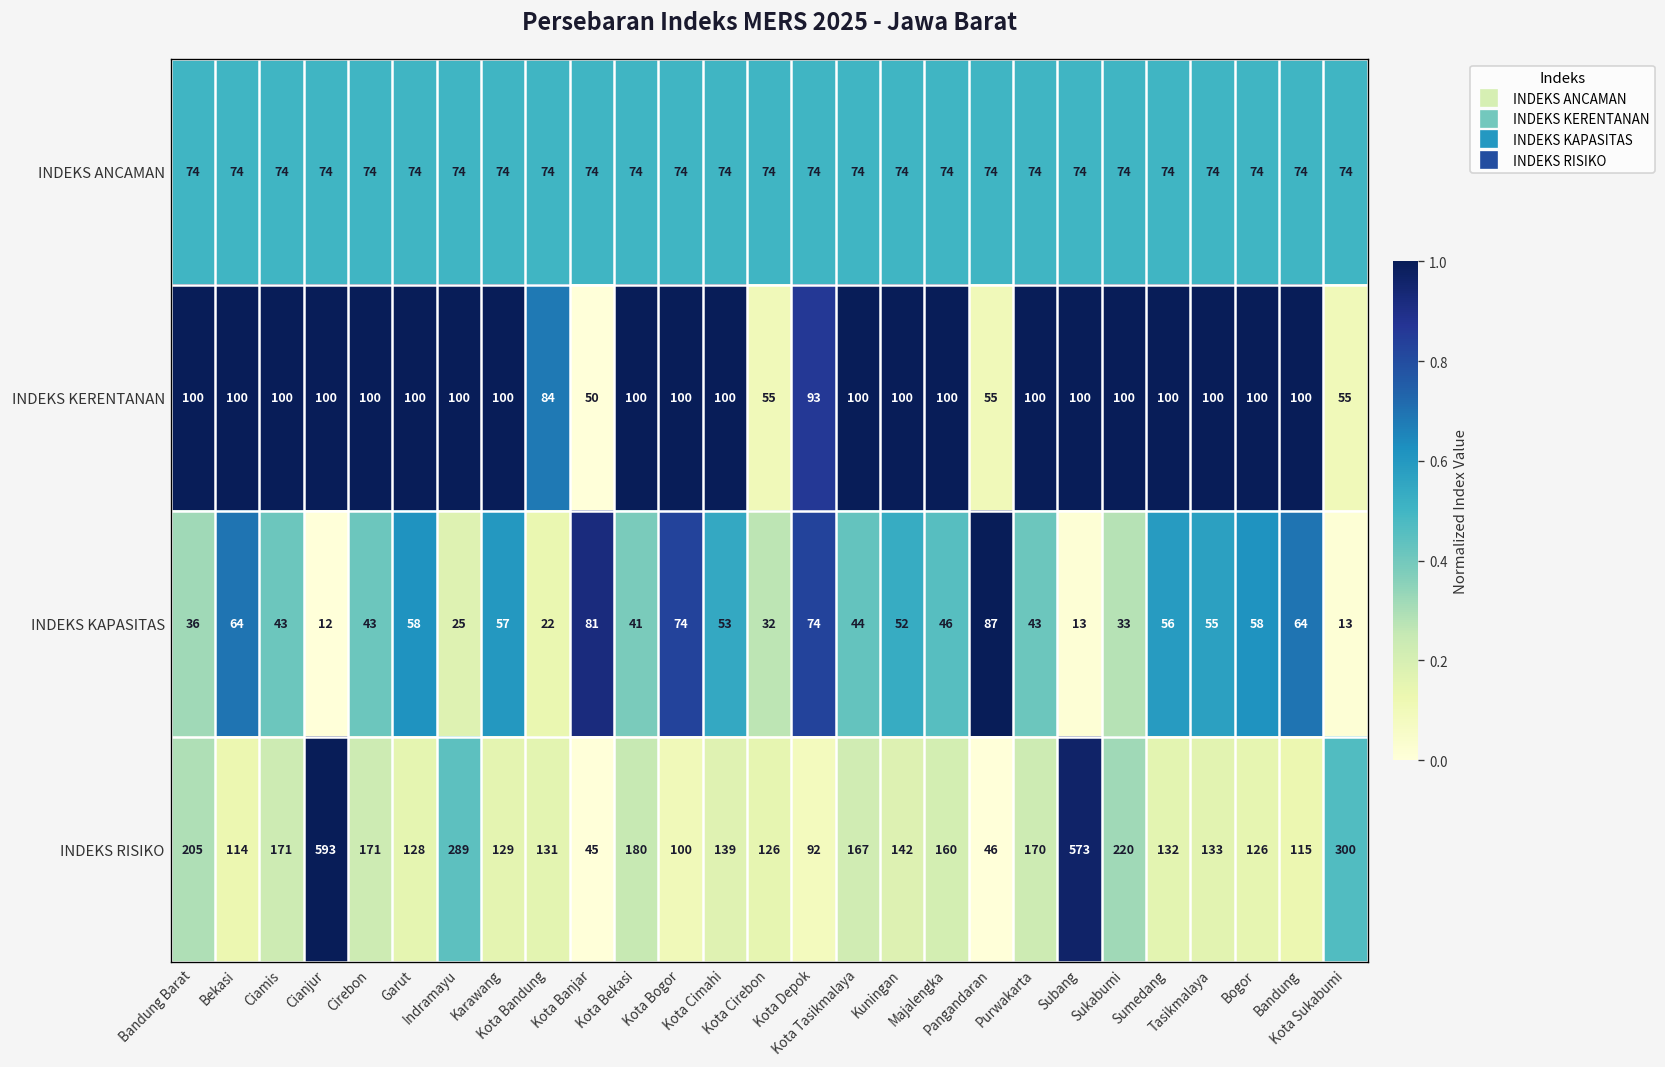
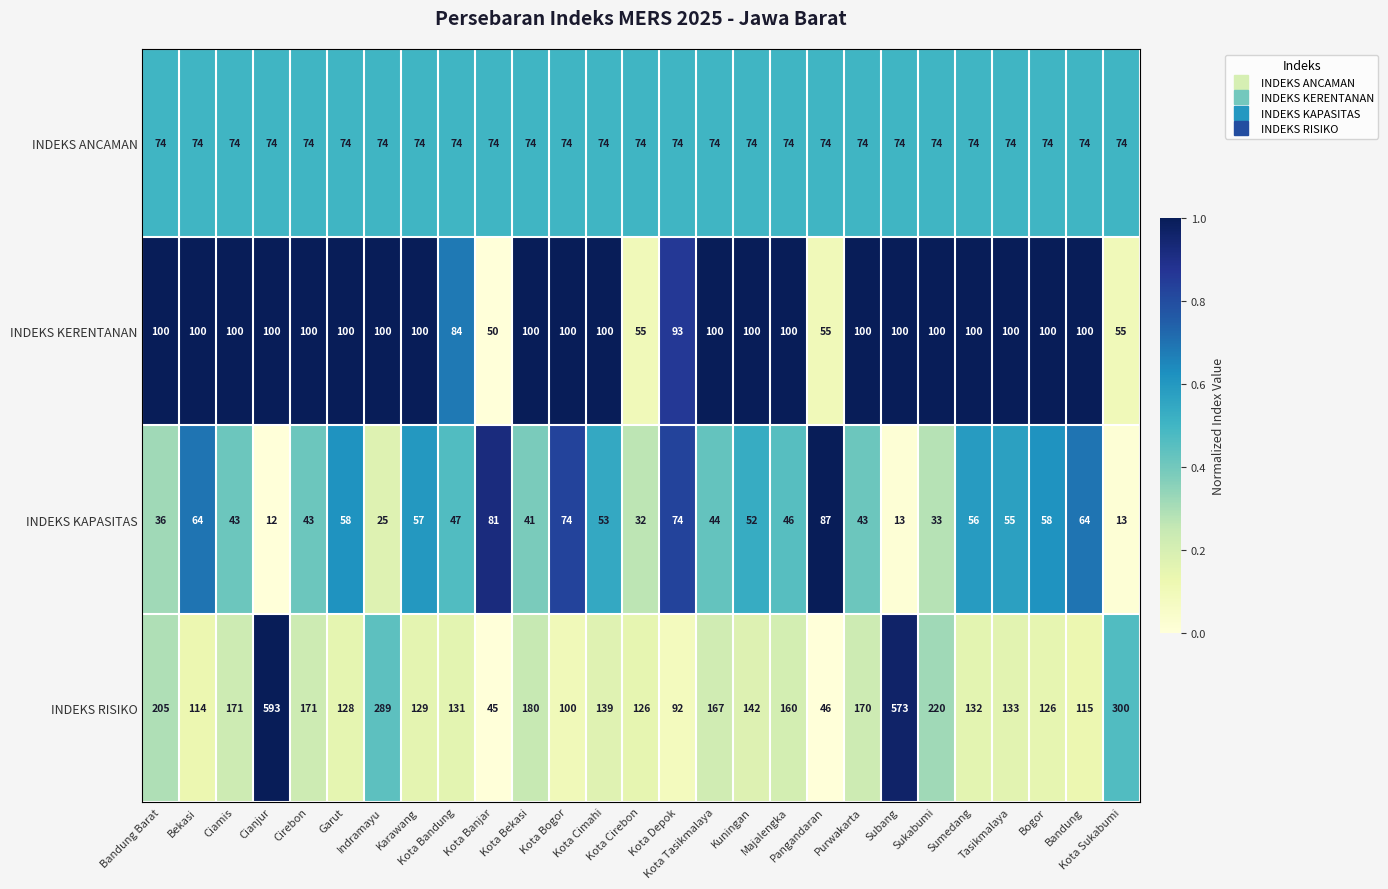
  {
    "INDEKS ANCAMAN": {
      "Bandung Barat": 74,
      "Bekasi": 74,
      "Ciamis": 74,
      "Cianjur": 74,
      "Cirebon": 74,
      "Garut": 74,
      "Indramayu": 74,
      "Karawang": 74,
      "Kota Bandung": 74,
      "Kota Banjar": 74,
      "Kota Bekasi": 74,
      "Kota Bogor": 74,
      "Kota Cimahi": 74,
      "Kota Cirebon": 74,
      "Kota Depok": 74,
      "Kota Tasikmalaya": 74,
      "Kuningan": 74,
      "Majalengka": 74,
      "Pangandaran": 74,
      "Purwakarta": 74,
      "Subang": 74,
      "Sukabumi": 74,
      "Sumedang": 74,
      "Tasikmalaya": 74,
      "Bogor": 74,
      "Bandung": 74,
      "Kota Sukabumi": 74
    },
    "INDEKS KERENTANAN": {
      "Bandung Barat": 100,
      "Bekasi": 100,
      "Ciamis": 100,
      "Cianjur": 100,
      "Cirebon": 100,
      "Garut": 100,
      "Indramayu": 100,
      "Karawang": 100,
      "Kota Bandung": 84,
      "Kota Banjar": 50,
      "Kota Bekasi": 100,
      "Kota Bogor": 100,
      "Kota Cimahi": 100,
      "Kota Cirebon": 55,
      "Kota Depok": 93,
      "Kota Tasikmalaya": 100,
      "Kuningan": 100,
      "Majalengka": 100,
      "Pangandaran": 55,
      "Purwakarta": 100,
      "Subang": 100,
      "Sukabumi": 100,
      "Sumedang": 100,
      "Tasikmalaya": 100,
      "Bogor": 100,
      "Bandung": 100,
      "Kota Sukabumi": 55
    },
    "INDEKS KAPASITAS": {
      "Bandung Barat": 36,
      "Bekasi": 64,
      "Ciamis": 43,
      "Cianjur": 12,
      "Cirebon": 43,
      "Garut": 58,
      "Indramayu": 25,
      "Karawang": 57,
-     "Kota Bandung": 22,
+     "Kota Bandung": 47,
      "Kota Banjar": 81,
      "Kota Bekasi": 41,
      "Kota Bogor": 74,
      "Kota Cimahi": 53,
      "Kota Cirebon": 32,
      "Kota Depok": 74,
      "Kota Tasikmalaya": 44,
      "Kuningan": 52,
      "Majalengka": 46,
      "Pangandaran": 87,
      "Purwakarta": 43,
      "Subang": 13,
      "Sukabumi": 33,
      "Sumedang": 56,
      "Tasikmalaya": 55,
      "Bogor": 58,
      "Bandung": 64,
      "Kota Sukabumi": 13
    },
    "INDEKS RISIKO": {
      "Bandung Barat": 205,
      "Bekasi": 114,
      "Ciamis": 171,
      "Cianjur": 593,
      "Cirebon": 171,
      "Garut": 128,
      "Indramayu": 289,
      "Karawang": 129,
      "Kota Bandung": 131,
      "Kota Banjar": 45,
      "Kota Bekasi": 180,
      "Kota Bogor": 100,
      "Kota Cimahi": 139,
      "Kota Cirebon": 126,
      "Kota Depok": 92,
      "Kota Tasikmalaya": 167,
      "Kuningan": 142,
      "Majalengka": 160,
      "Pangandaran": 46,
      "Purwakarta": 170,
      "Subang": 573,
      "Sukabumi": 220,
      "Sumedang": 132,
      "Tasikmalaya": 133,
      "Bogor": 126,
      "Bandung": 115,
      "Kota Sukabumi": 300
    }
  }
